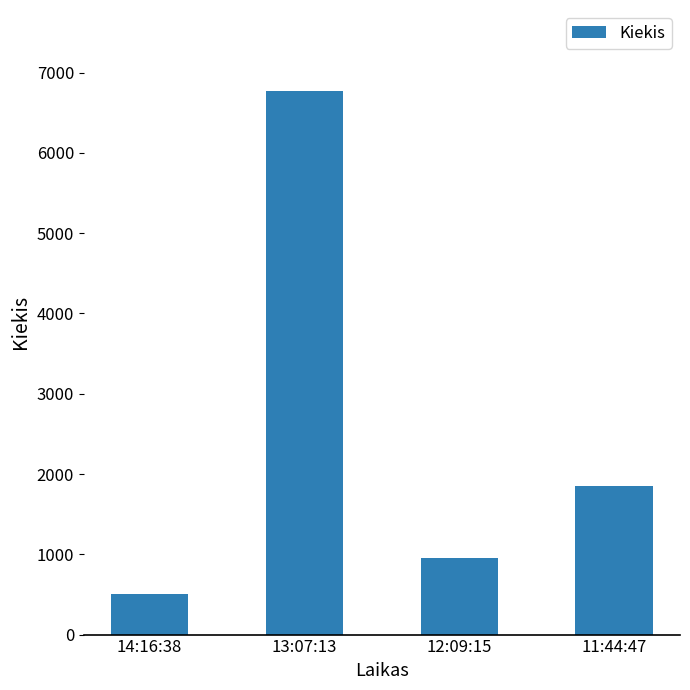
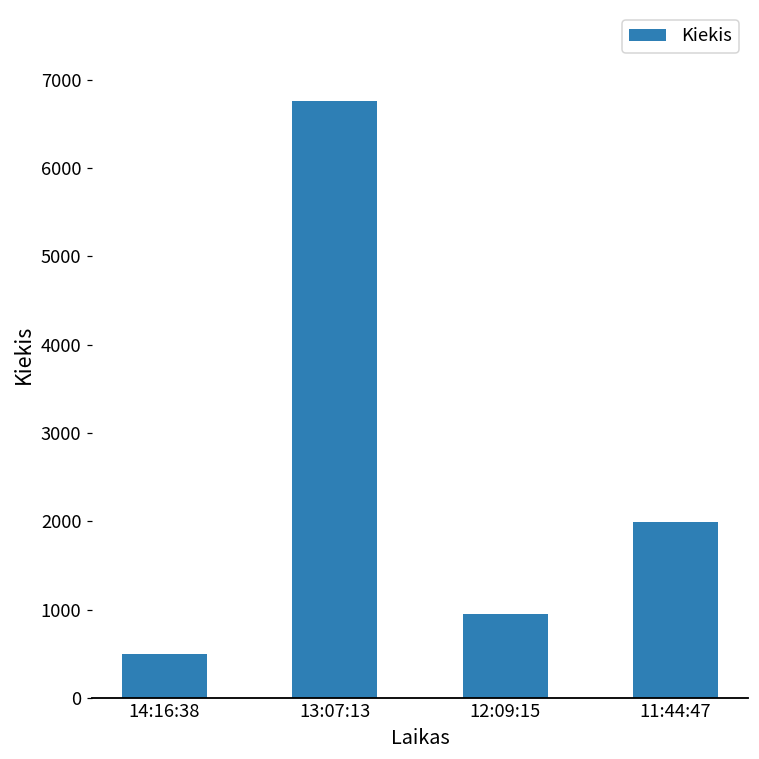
  {
    "14:16:38": 500,
    "13:07:13": 6800,
    "12:09:15": 1000,
-   "11:44:47": 1900
+   "11:44:47": 2000
  }
